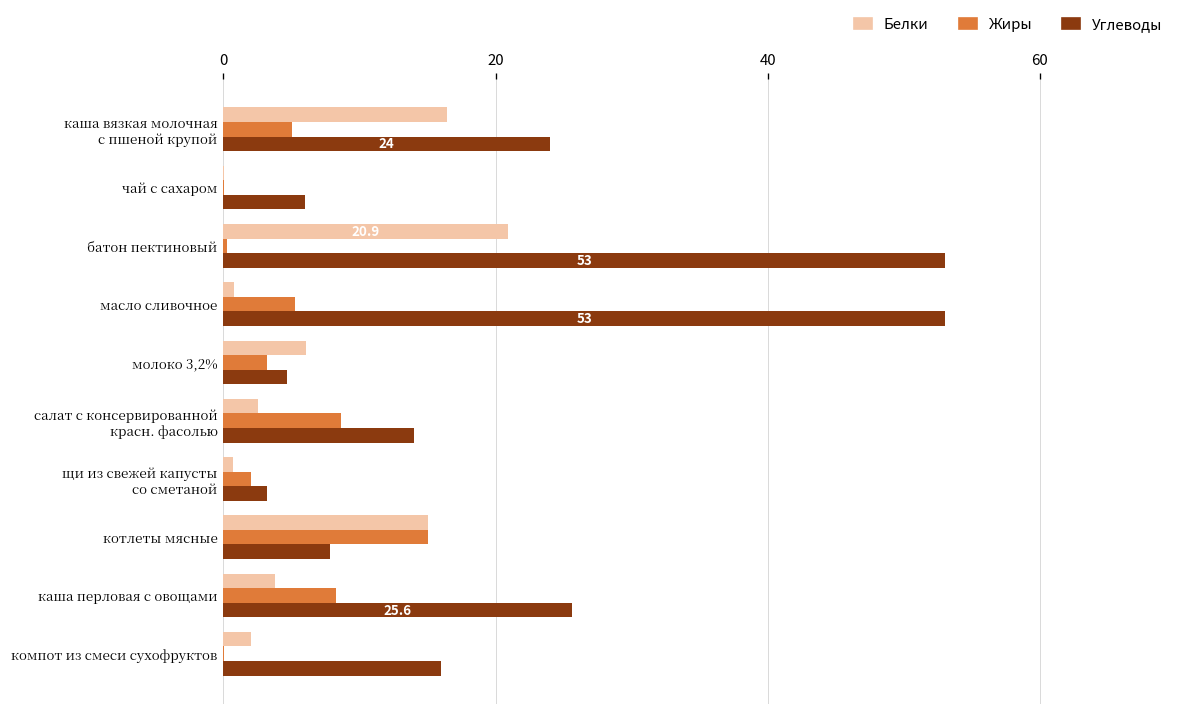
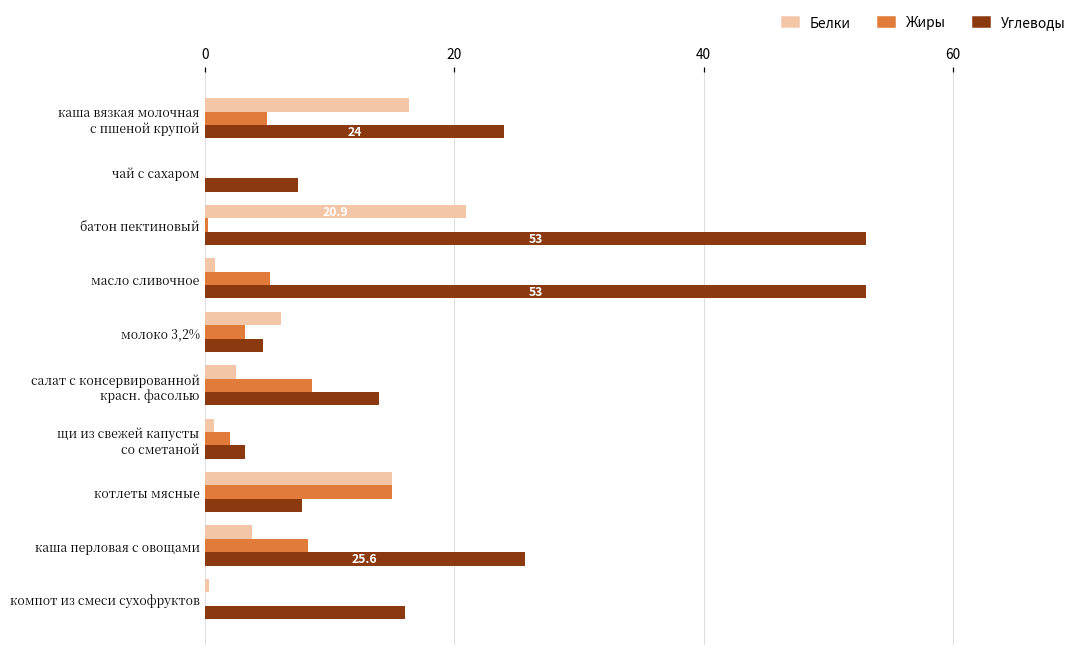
  {
    "Белки": {
      "каша вязкая молочная с пшеной крупой": 16.4,
      "масло сливочное": 0.8,
      "молоко 3,2%": 6.1,
      "салат с консервированной красн. фасолью": 2.5,
      "щи из свежей капусты со сметаной": 0.7,
      "котлеты мясные": 15.0,
      "каша перловая с овощами": 3.8,
-     "компот из смеси сухофруктов": 2.0
+     "компот из смеси сухофруктов": 0.3
    },
    "Жиры": {
      "каша вязкая молочная с пшеной крупой": 5.0,
      "батон пектиновый": 0.3,
      "масло сливочное": 5.3,
      "молоко 3,2%": 3.2,
      "салат с консервированной красн. фасолью": 8.6,
      "щи из свежей капусты со сметаной": 2.0,
      "котлеты мясные": 15.0,
      "каша перловая с овощами": 8.3
    },
    "Углеводы": {
-     "чай с сахаром": 6.0,
+     "чай с сахаром": 7.5,
      "молоко 3,2%": 4.7,
      "салат с консервированной красн. фасолью": 14.0,
      "щи из свежей капусты со сметаной": 3.2,
      "котлеты мясные": 7.8,
      "компот из смеси сухофруктов": 16.0
    }
  }
